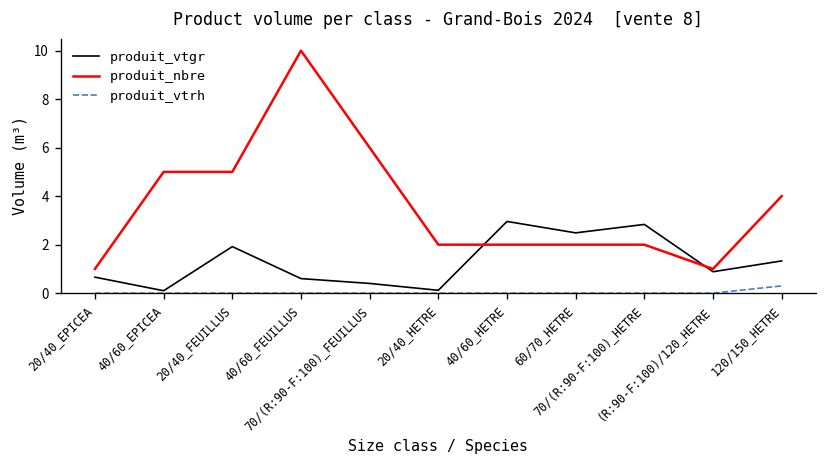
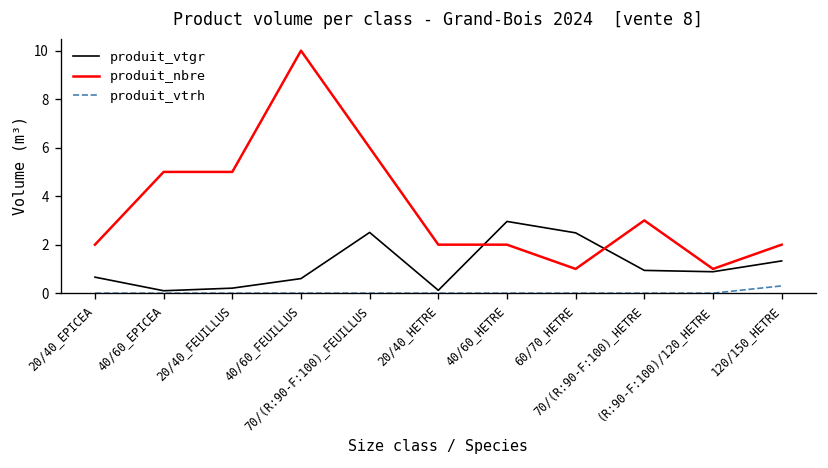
  {
    "produit_vtgr": {
      "20/40_EPICEA": 0.7,
-     "20/40_FEUILLUS": 1.9,
+     "20/40_FEUILLUS": 0.2,
      "40/60_FEUILLUS": 0.6,
-     "70/(R:90-F:100)_FEUILLUS": 0.4,
+     "70/(R:90-F:100)_FEUILLUS": 2.5,
      "40/60_HETRE": 3.0,
      "60/70_HETRE": 2.5,
-     "70/(R:90-F:100)_HETRE": 2.8,
+     "70/(R:90-F:100)_HETRE": 0.9,
      "120/150_HETRE": 1.3
    },
    "produit_nbre": {
-     "20/40_EPICEA": 1,
+     "20/40_EPICEA": 2,
      "40/60_EPICEA": 5,
      "20/40_FEUILLUS": 5,
      "40/60_FEUILLUS": 10,
      "70/(R:90-F:100)_FEUILLUS": 6,
      "20/40_HETRE": 2,
      "40/60_HETRE": 2,
-     "60/70_HETRE": 2,
-     "70/(R:90-F:100)_HETRE": 2,
-     "120/150_HETRE": 4
+     "60/70_HETRE": 1,
+     "70/(R:90-F:100)_HETRE": 3,
+     "120/150_HETRE": 2
    },
    "produit_vtrh": {
      "20/40_EPICEA": 0.0,
      "20/40_FEUILLUS": 0.0,
      "40/60_FEUILLUS": 0.0,
      "70/(R:90-F:100)_FEUILLUS": 0.0,
      "40/60_HETRE": 0.0,
      "60/70_HETRE": 0.0,
      "70/(R:90-F:100)_HETRE": 0.0,
      "(R:90-F:100)/120_HETRE": 0.0,
      "120/150_HETRE": 0.3
    }
  }
